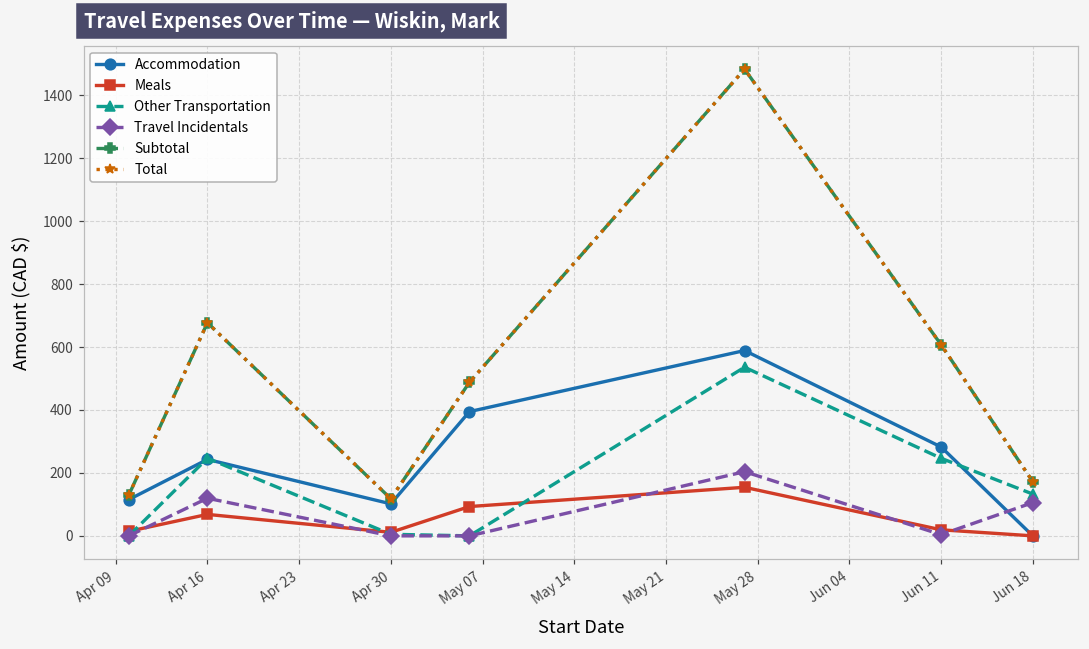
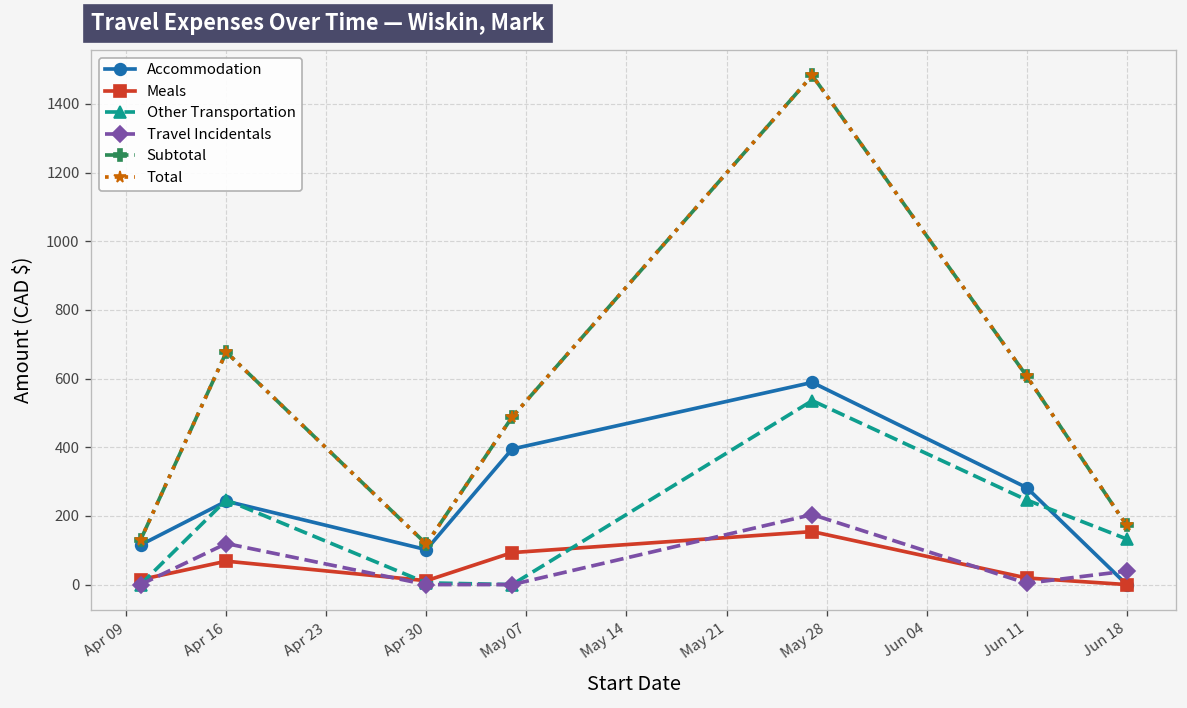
  {
    "Travel Incidentals": {
      "Apr 16": 120,
      "Jun 11": 0,
-     "Jun 18": 110
+     "Jun 18": 40
    }
  }
